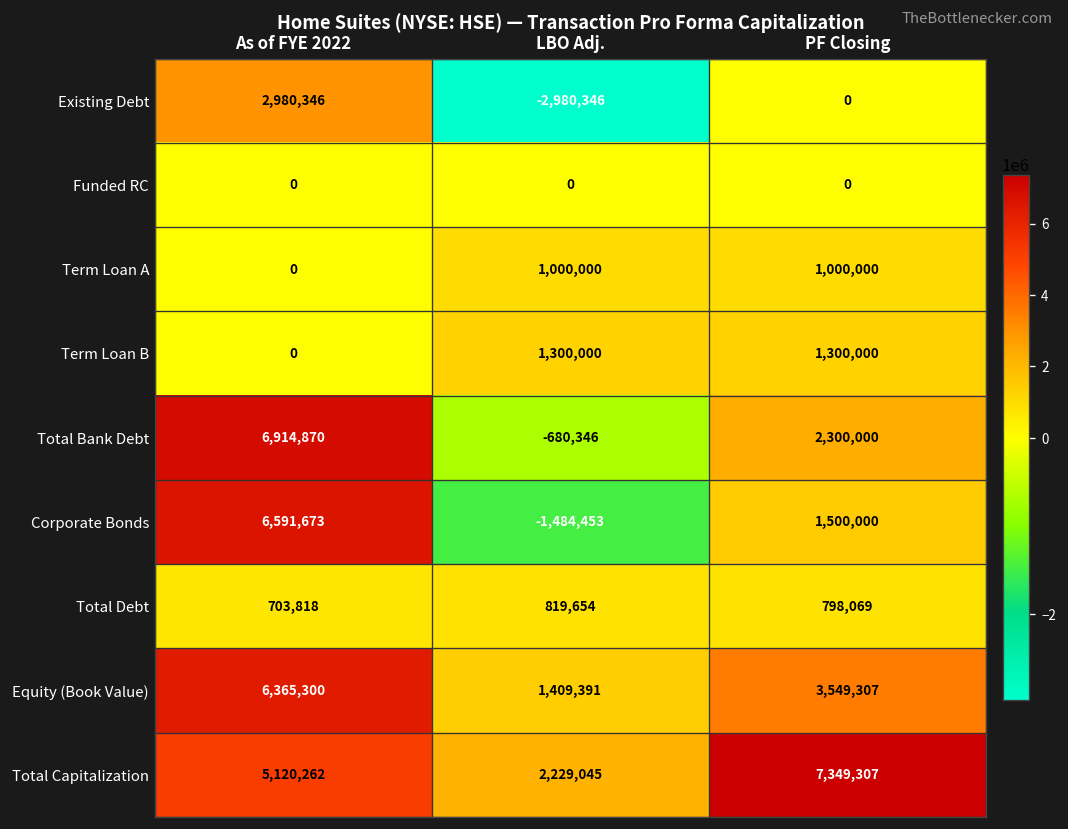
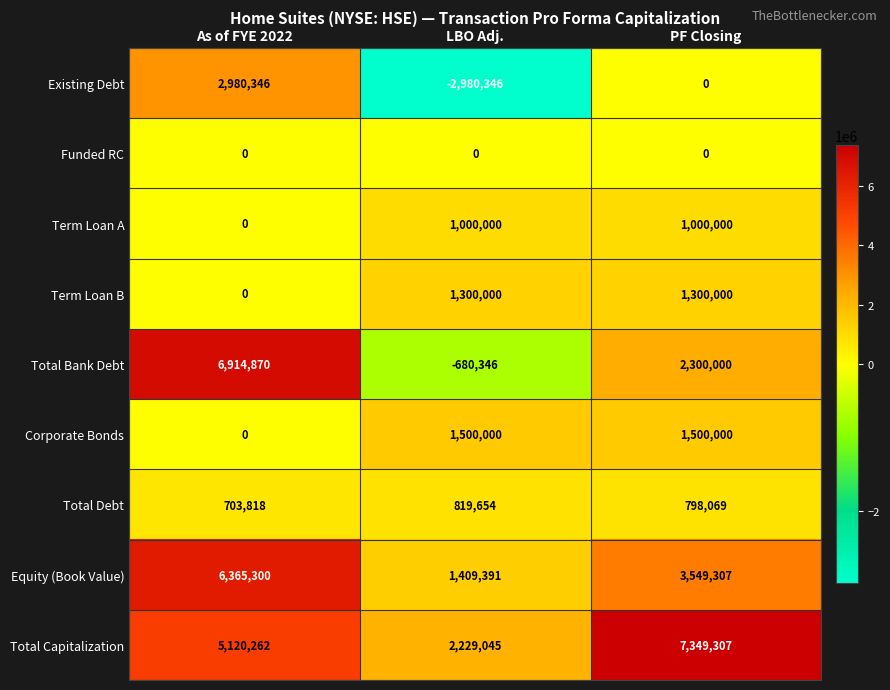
  {
    "Existing Debt": {
      "As of FYE 2022": "2,980,346",
      "LBO Adj.": "-2,980,346",
      "PF Closing": "0"
    },
    "Funded RC": {
      "As of FYE 2022": "0",
      "LBO Adj.": "0",
      "PF Closing": "0"
    },
    "Term Loan A": {
      "As of FYE 2022": "0",
      "LBO Adj.": "1,000,000",
      "PF Closing": "1,000,000"
    },
    "Term Loan B": {
      "As of FYE 2022": "0",
      "LBO Adj.": "1,300,000",
      "PF Closing": "1,300,000"
    },
    "Total Bank Debt": {
      "As of FYE 2022": "6,914,870",
      "LBO Adj.": "-680,346",
      "PF Closing": "2,300,000"
    },
    "Corporate Bonds": {
-     "As of FYE 2022": "6,591,673",
-     "LBO Adj.": "-1,484,453",
+     "As of FYE 2022": "0",
+     "LBO Adj.": "1,500,000",
      "PF Closing": "1,500,000"
    },
    "Total Debt": {
      "As of FYE 2022": "703,818",
      "LBO Adj.": "819,654",
      "PF Closing": "798,069"
    },
    "Equity (Book Value)": {
      "As of FYE 2022": "6,365,300",
      "LBO Adj.": "1,409,391",
      "PF Closing": "3,549,307"
    },
    "Total Capitalization": {
      "As of FYE 2022": "5,120,262",
      "LBO Adj.": "2,229,045",
      "PF Closing": "7,349,307"
    }
  }
